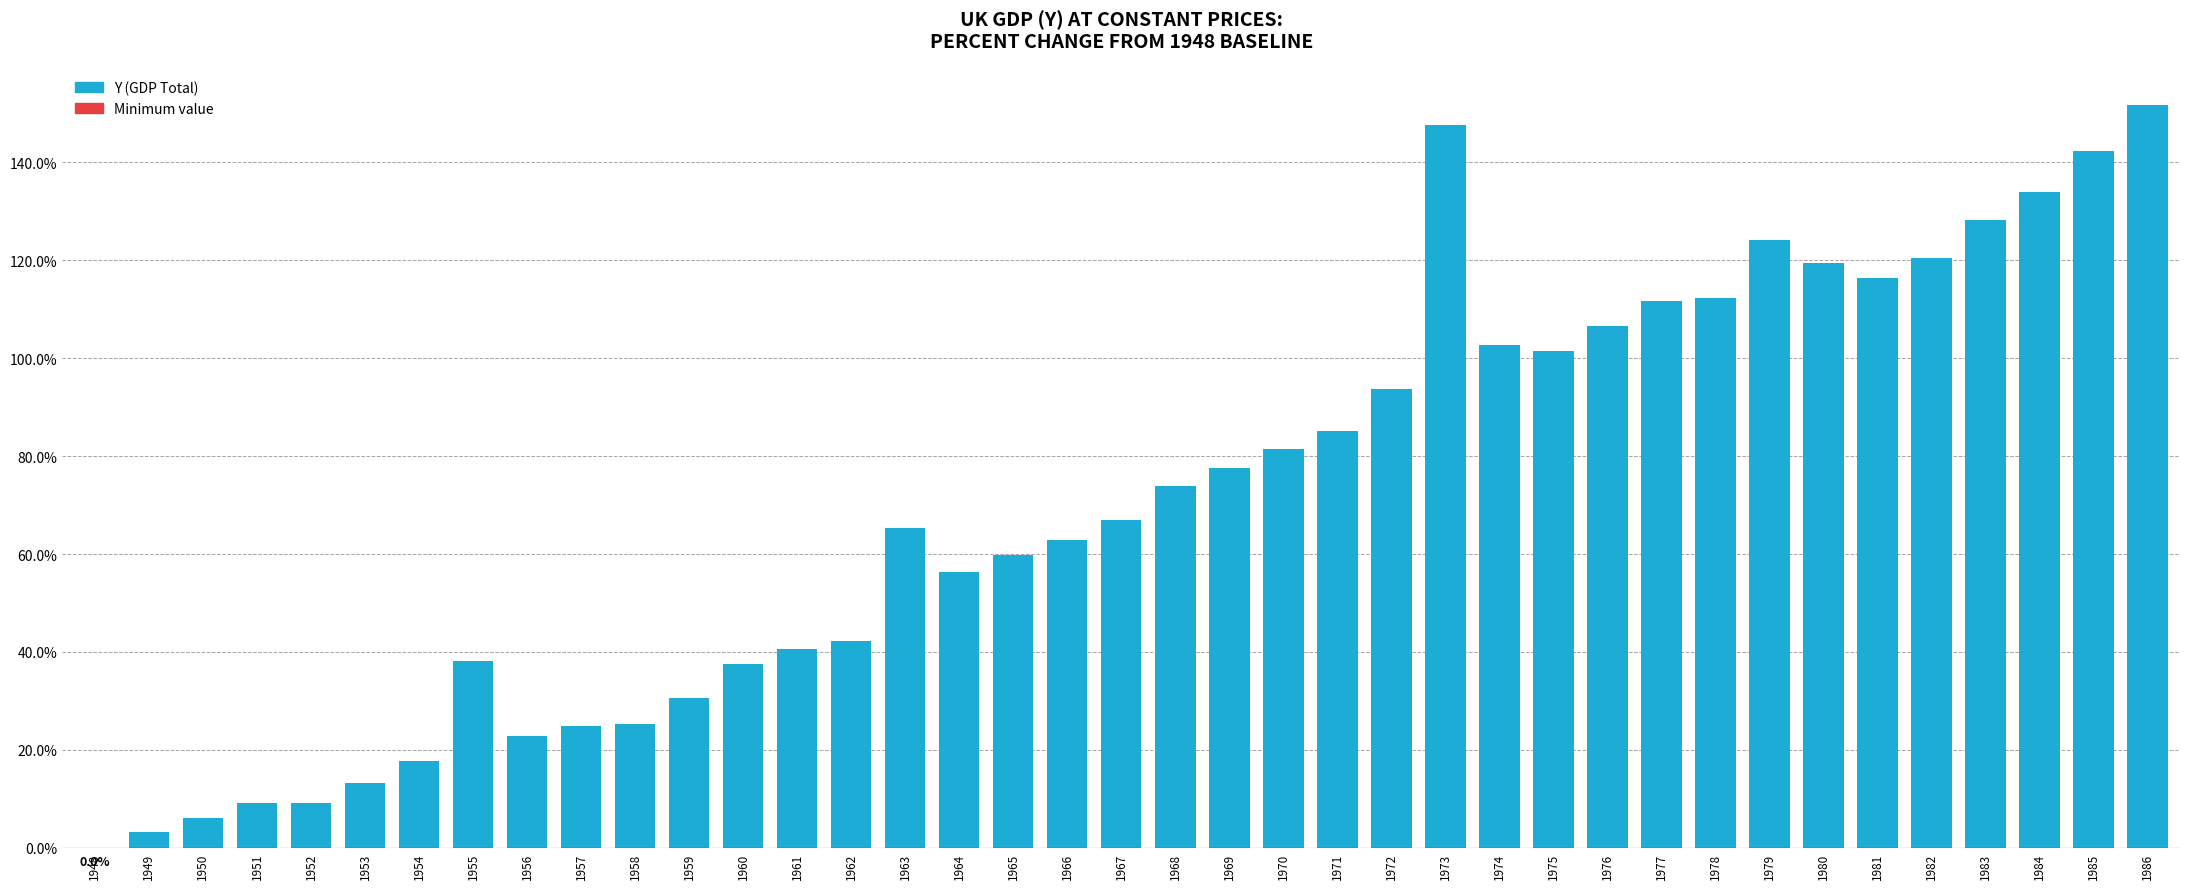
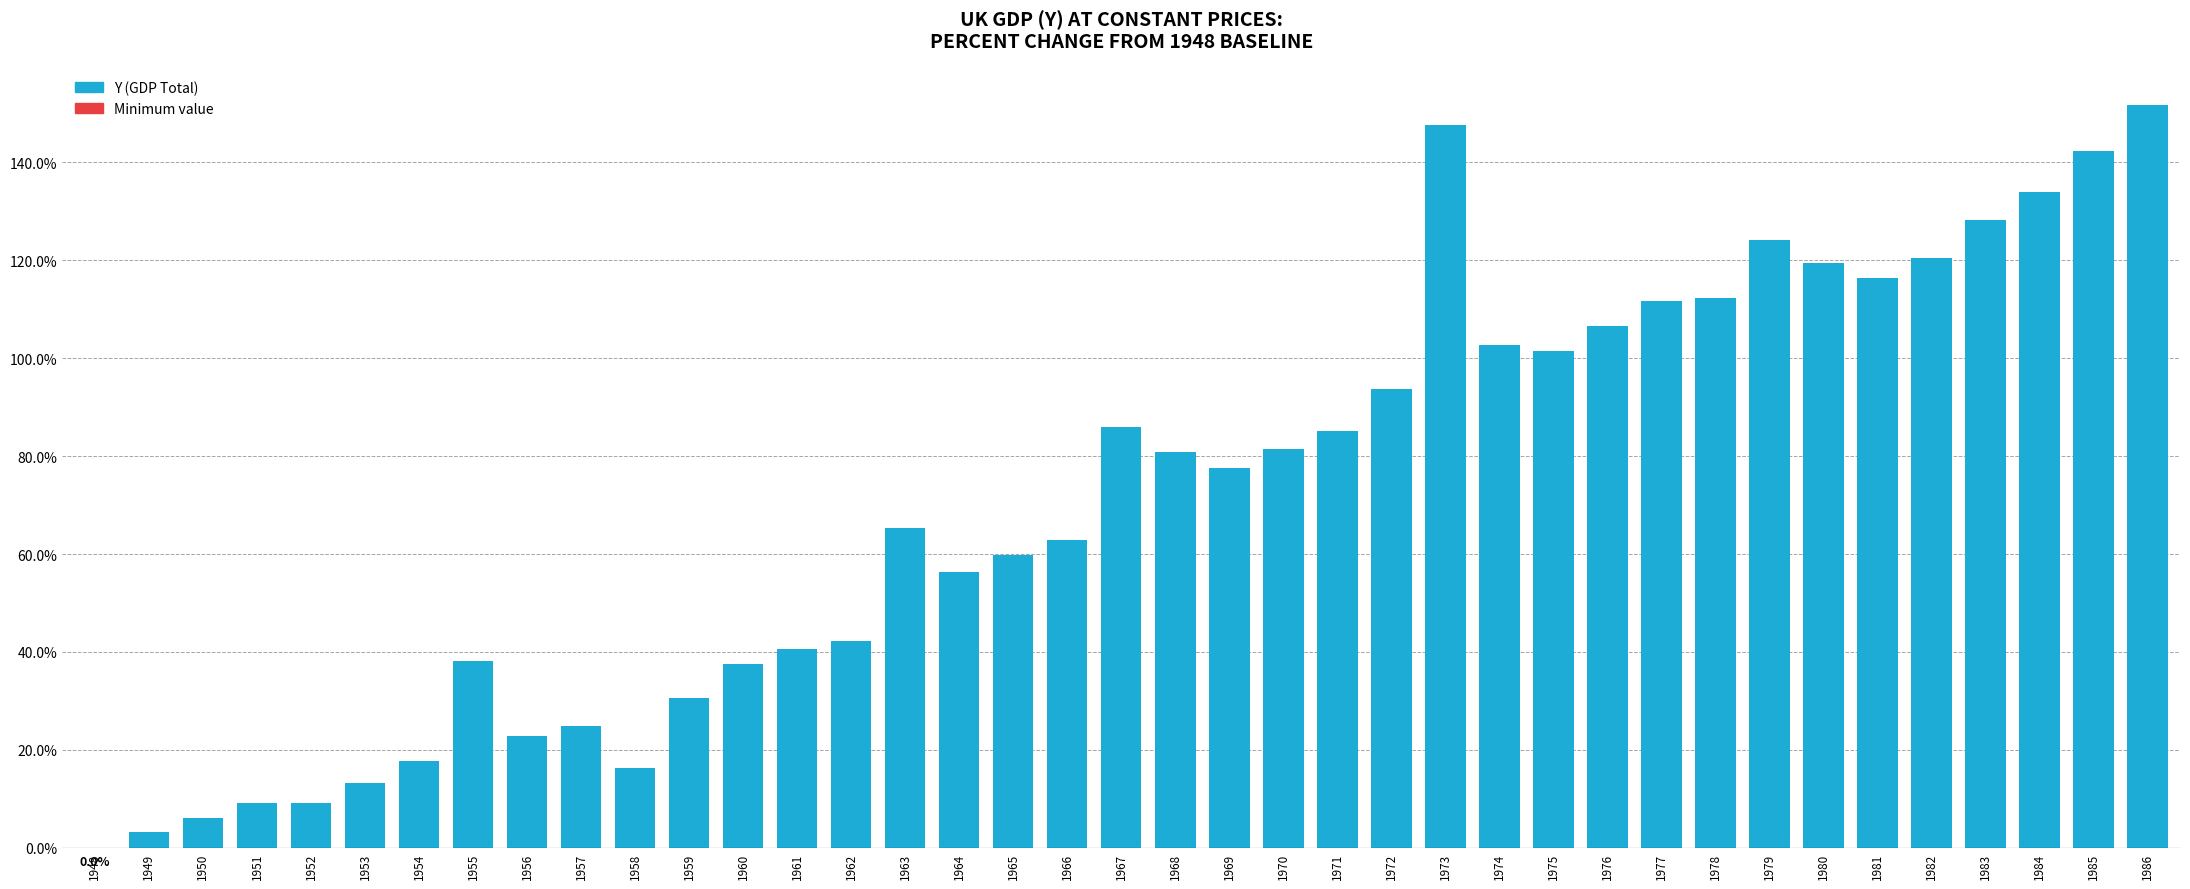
  {
    "1949": "3%",
    "1950": "6%",
    "1951": "9%",
    "1952": "9%",
    "1953": "13%",
    "1954": "18%",
    "1955": "38%",
    "1956": "23%",
    "1957": "25%",
-   "1958": "25%",
+   "1958": "16%",
    "1959": "31%",
    "1960": "37%",
    "1961": "41%",
    "1962": "42%",
    "1963": "65%",
    "1964": "56%",
    "1965": "60%",
    "1966": "63%",
-   "1967": "67%",
-   "1968": "74%",
+   "1967": "86%",
+   "1968": "81%",
    "1969": "78%",
    "1970": "82%",
    "1971": "85%",
    "1972": "94%",
    "1973": "148%",
    "1974": "103%",
    "1975": "101%",
    "1976": "107%",
    "1977": "112%",
    "1978": "112%",
    "1979": "124%",
    "1980": "120%",
    "1981": "116%",
    "1982": "120%",
    "1983": "128%",
    "1984": "134%",
    "1985": "142%",
    "1986": "152%"
  }
